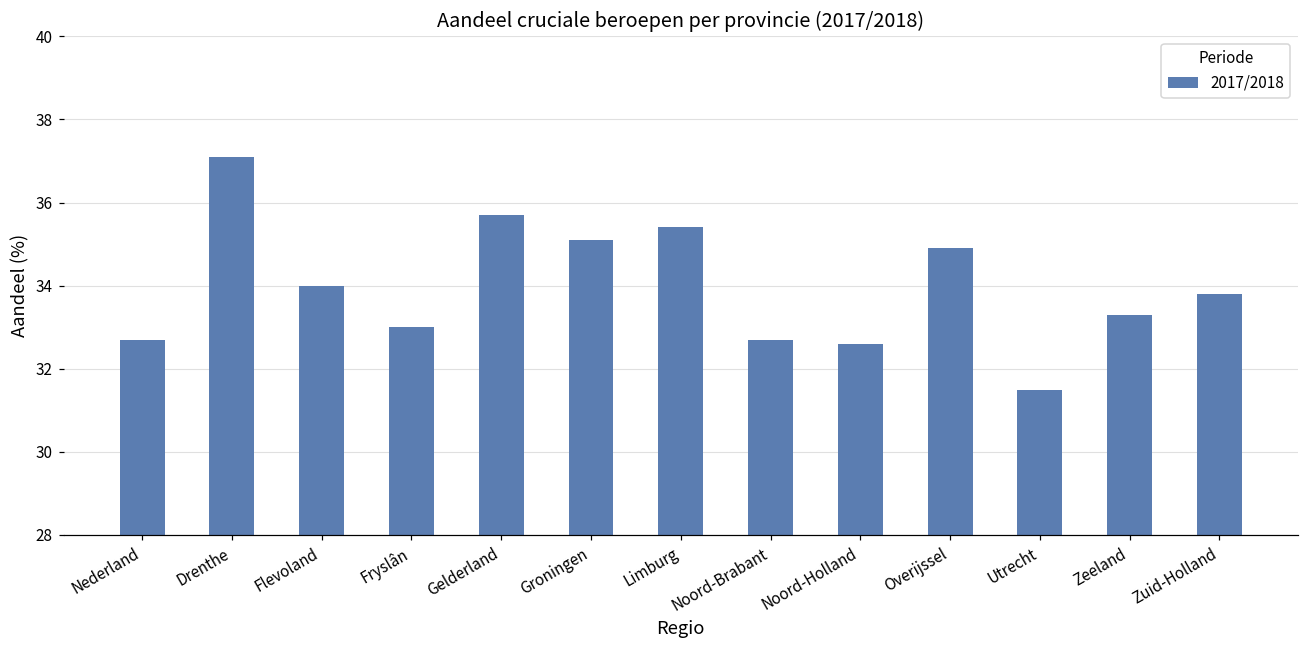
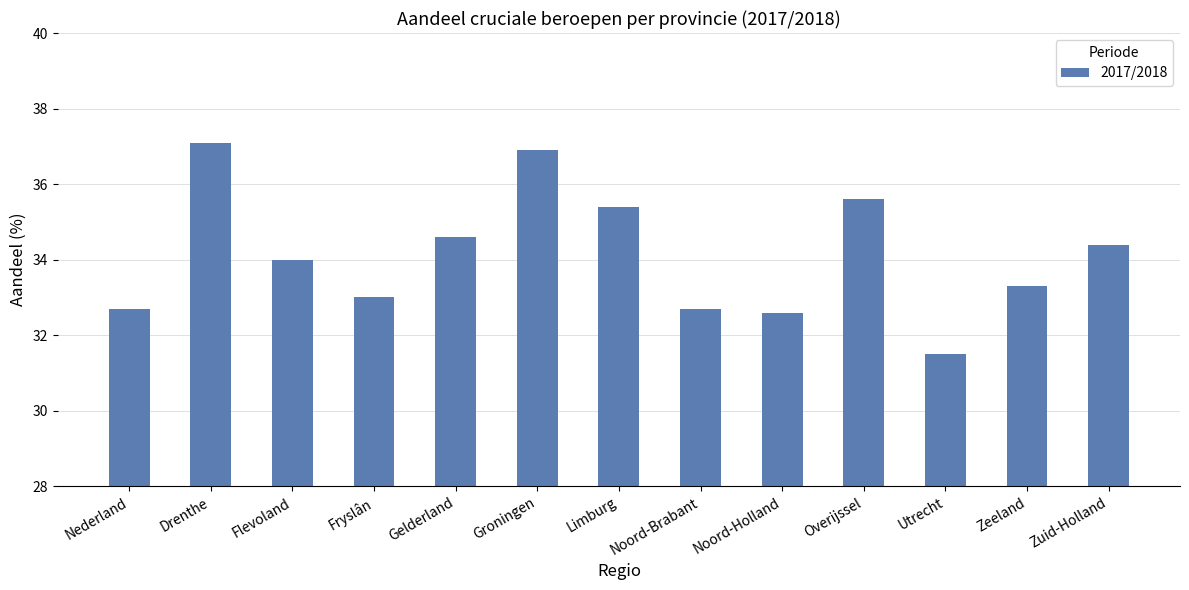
  {
    "Nederland": 32.7,
    "Drenthe": 37.1,
    "Flevoland": 34.0,
    "Fryslân": 33.0,
-   "Gelderland": 35.7,
-   "Groningen": 35.1,
+   "Gelderland": 34.6,
+   "Groningen": 36.9,
    "Limburg": 35.4,
    "Noord-Brabant": 32.7,
    "Noord-Holland": 32.6,
-   "Overijssel": 34.9,
+   "Overijssel": 35.6,
    "Utrecht": 31.5,
    "Zeeland": 33.3,
-   "Zuid-Holland": 33.8
+   "Zuid-Holland": 34.4
  }
